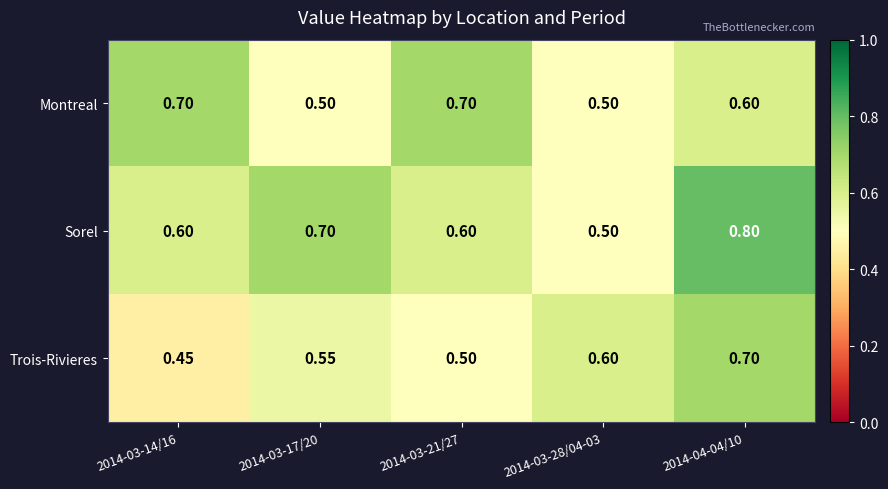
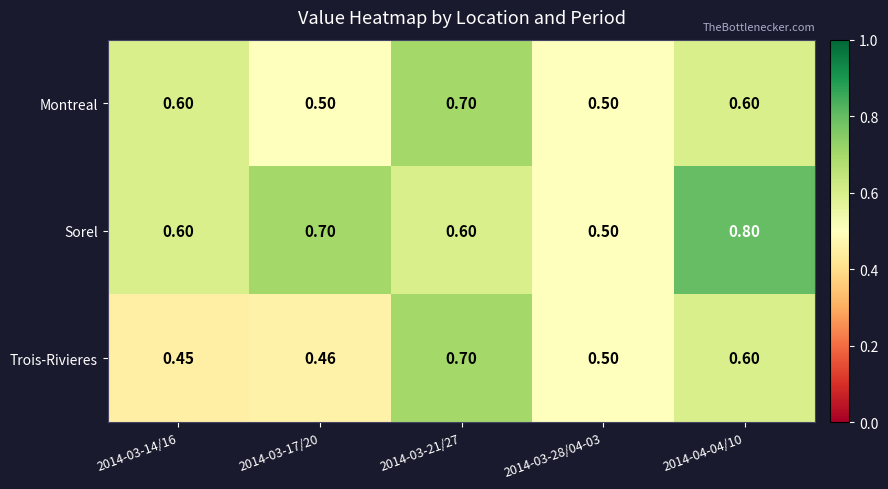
  {
    "Montreal": {
-     "2014-03-14/16": 0.70,
+     "2014-03-14/16": 0.60,
      "2014-03-17/20": 0.50,
      "2014-03-21/27": 0.70,
      "2014-03-28/04-03": 0.50,
      "2014-04-04/10": 0.60
    },
    "Sorel": {
      "2014-03-14/16": 0.60,
      "2014-03-17/20": 0.70,
      "2014-03-21/27": 0.60,
      "2014-03-28/04-03": 0.50,
      "2014-04-04/10": 0.80
    },
    "Trois-Rivieres": {
      "2014-03-14/16": 0.45,
-     "2014-03-17/20": 0.55,
-     "2014-03-21/27": 0.50,
-     "2014-03-28/04-03": 0.60,
-     "2014-04-04/10": 0.70
+     "2014-03-17/20": 0.46,
+     "2014-03-21/27": 0.70,
+     "2014-03-28/04-03": 0.50,
+     "2014-04-04/10": 0.60
    }
  }
